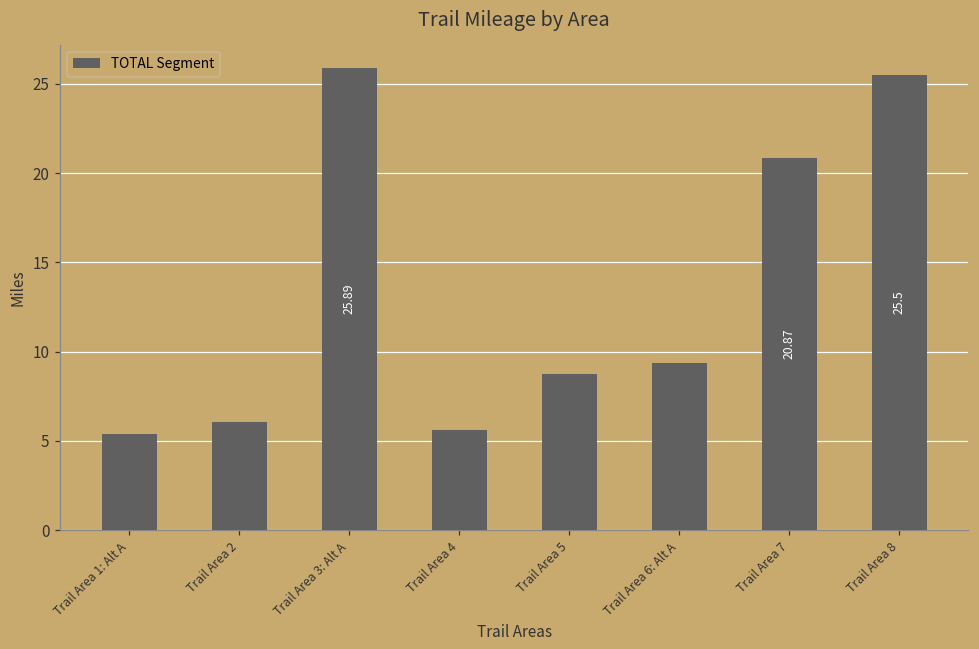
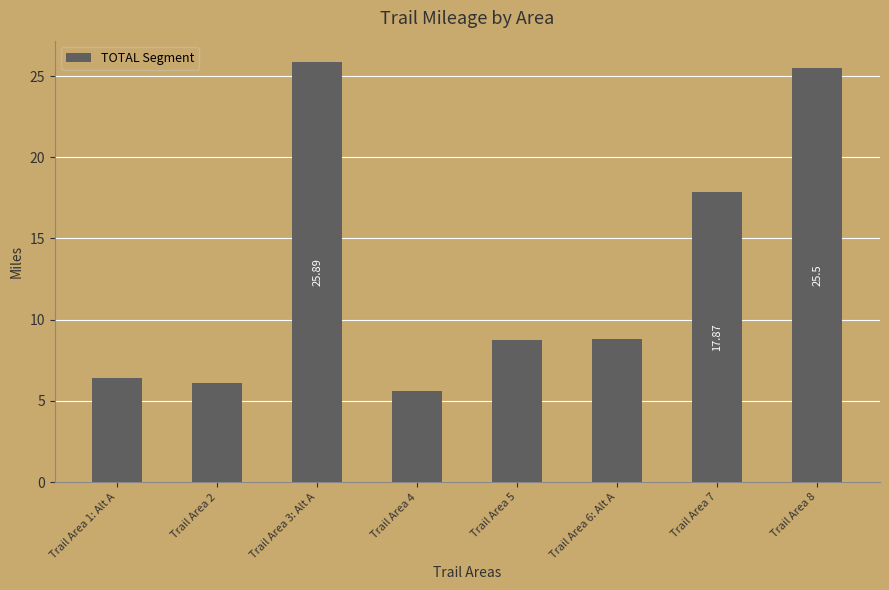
  {
-   "Trail Area 1: Alt A": 5.4,
+   "Trail Area 1: Alt A": 6.4,
    "Trail Area 3: Alt A": 25.89,
-   "Trail Area 6: Alt A": 9.4,
-   "Trail Area 7": 20.87,
+   "Trail Area 6: Alt A": 8.8,
+   "Trail Area 7": 17.87,
    "Trail Area 8": 25.5
  }
